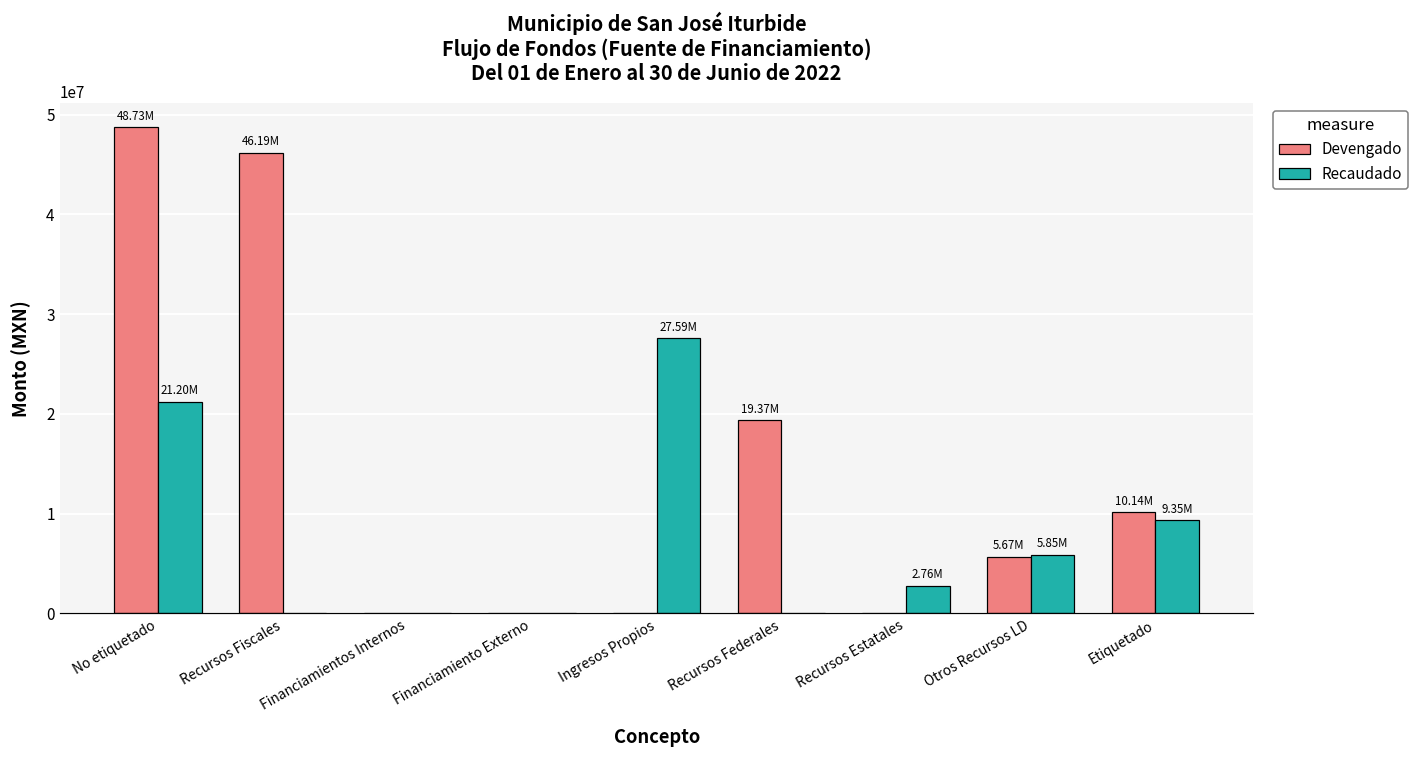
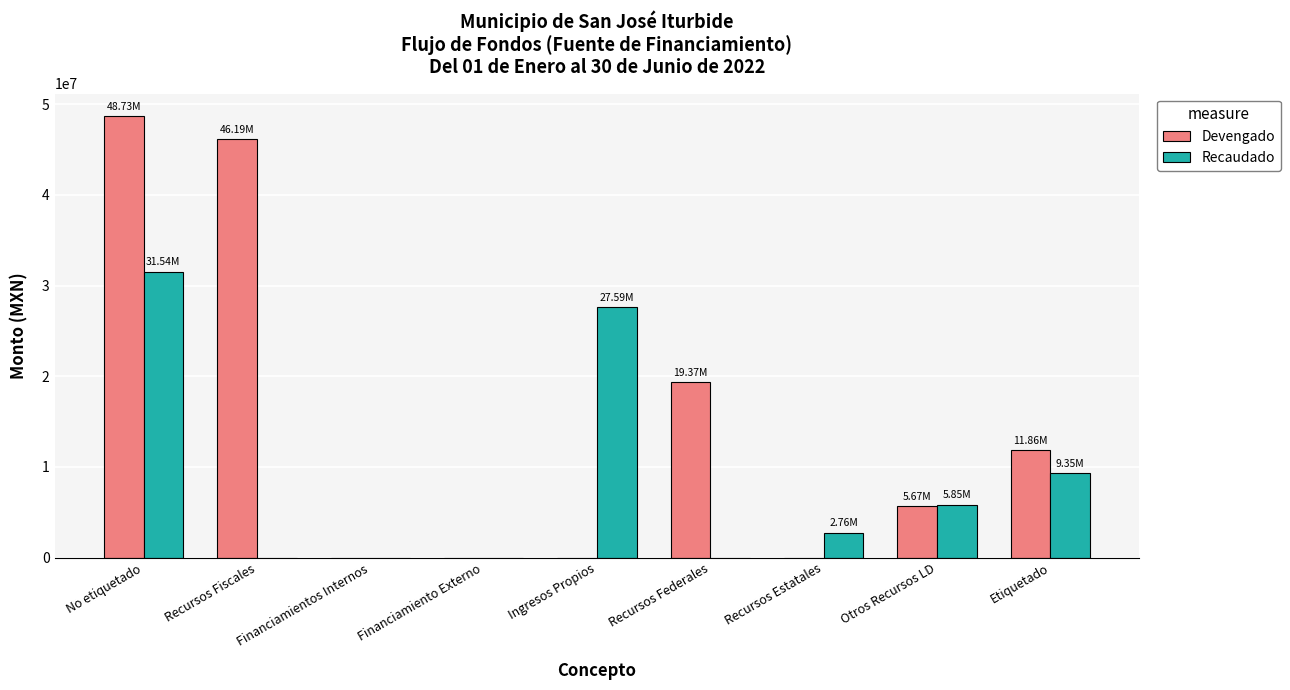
  {
    "Devengado": {
      "No etiquetado": "48.73M",
      "Recursos Fiscales": "46.19M",
      "Recursos Federales": "19.37M",
      "Otros Recursos LD": "5.67M",
-     "Etiquetado": "10.14M"
+     "Etiquetado": "11.86M"
    },
    "Recaudado": {
-     "No etiquetado": "21.20M",
+     "No etiquetado": "31.54M",
      "Ingresos Propios": "27.59M",
      "Recursos Estatales": "2.76M",
      "Otros Recursos LD": "5.85M",
      "Etiquetado": "9.35M"
    }
  }
